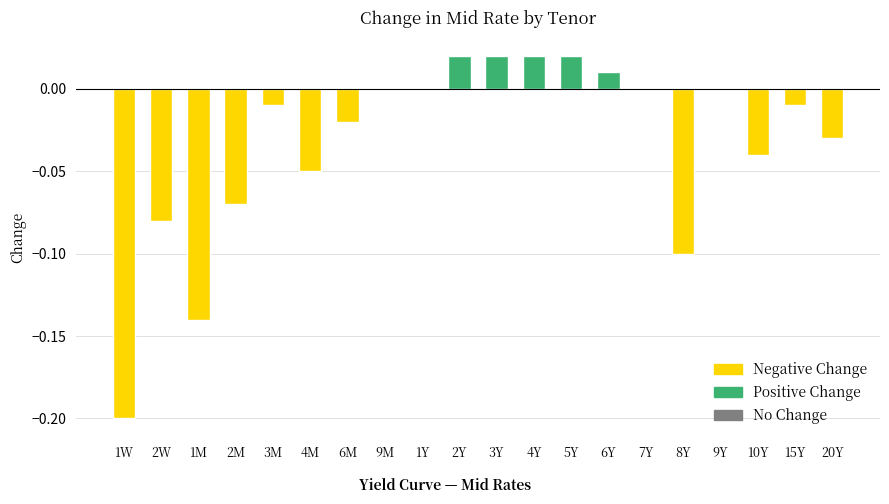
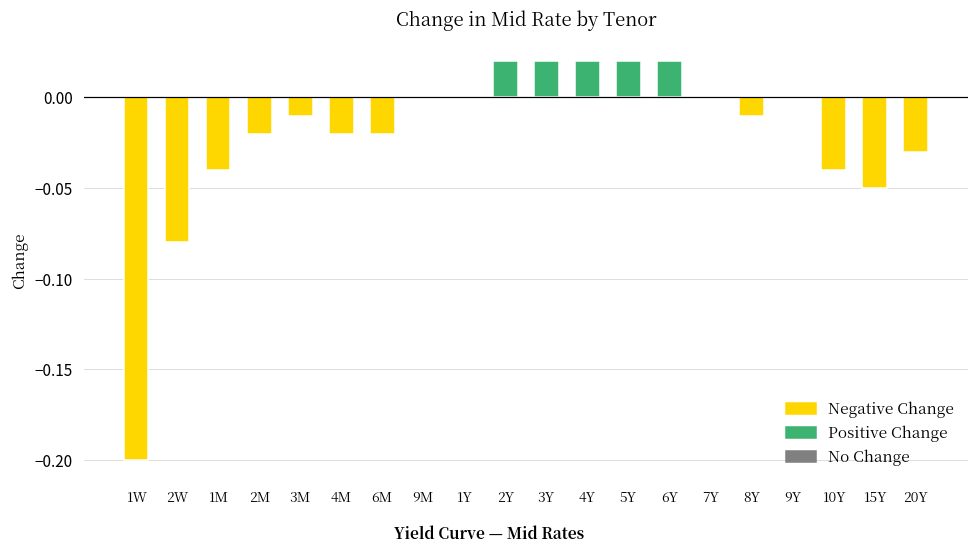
  {
    "1W": -0.20,
    "2W": -0.08,
-   "1M": -0.14,
-   "2M": -0.07,
+   "1M": -0.04,
+   "2M": -0.02,
    "3M": -0.01,
-   "4M": -0.05,
+   "4M": -0.02,
    "6M": -0.02,
    "9M": 0.00,
    "1Y": 0.00,
    "2Y": 0.02,
    "3Y": 0.02,
    "4Y": 0.02,
    "5Y": 0.02,
-   "6Y": 0.01,
+   "6Y": 0.02,
    "7Y": 0.00,
-   "8Y": -0.10,
+   "8Y": -0.01,
    "9Y": 0.00,
    "10Y": -0.04,
-   "15Y": -0.01,
+   "15Y": -0.05,
    "20Y": -0.03
  }
